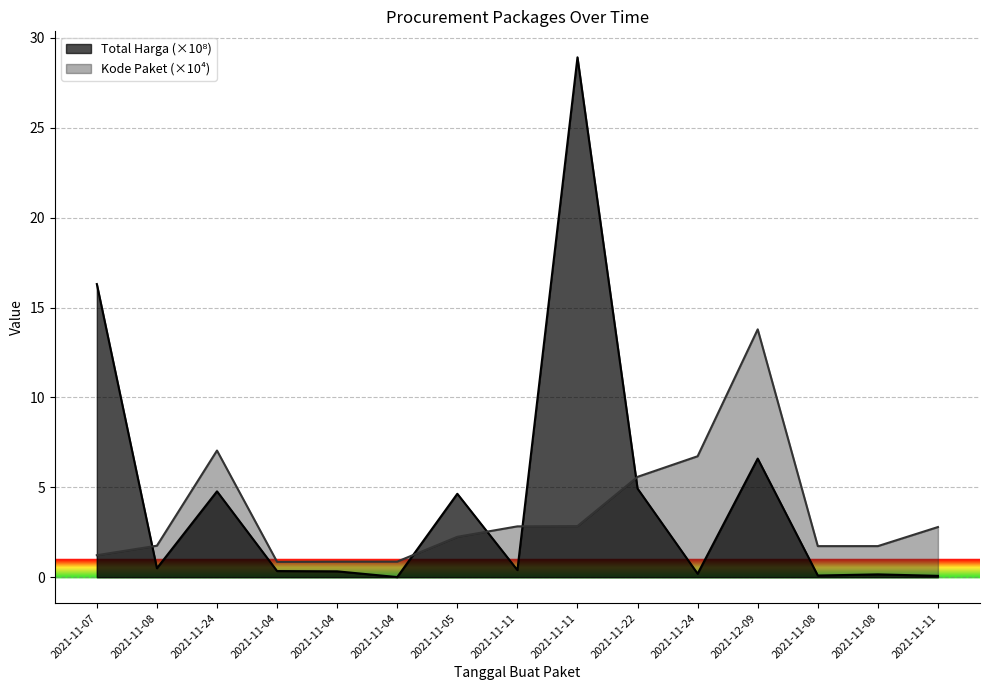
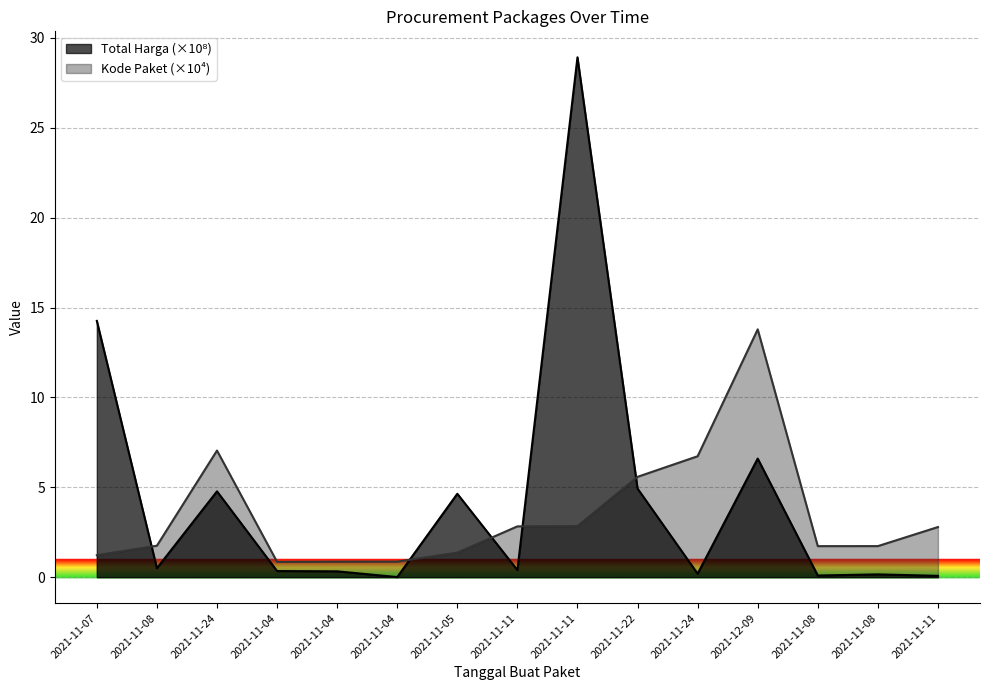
  {
    "Total Harga (×10⁸)": {
-     "2021-11-07": 16.3,
+     "2021-11-07": 14.3,
      "2021-11-05": 4.6,
      "2021-11-22": 4.9,
      "2021-12-09": 6.6
    },
    "Kode Paket (×10⁴)": {
      "2021-11-07": 1.2,
-     "2021-11-05": 2.2,
+     "2021-11-05": 1.4,
      "2021-11-22": 5.6,
      "2021-12-09": 13.8
    }
  }
